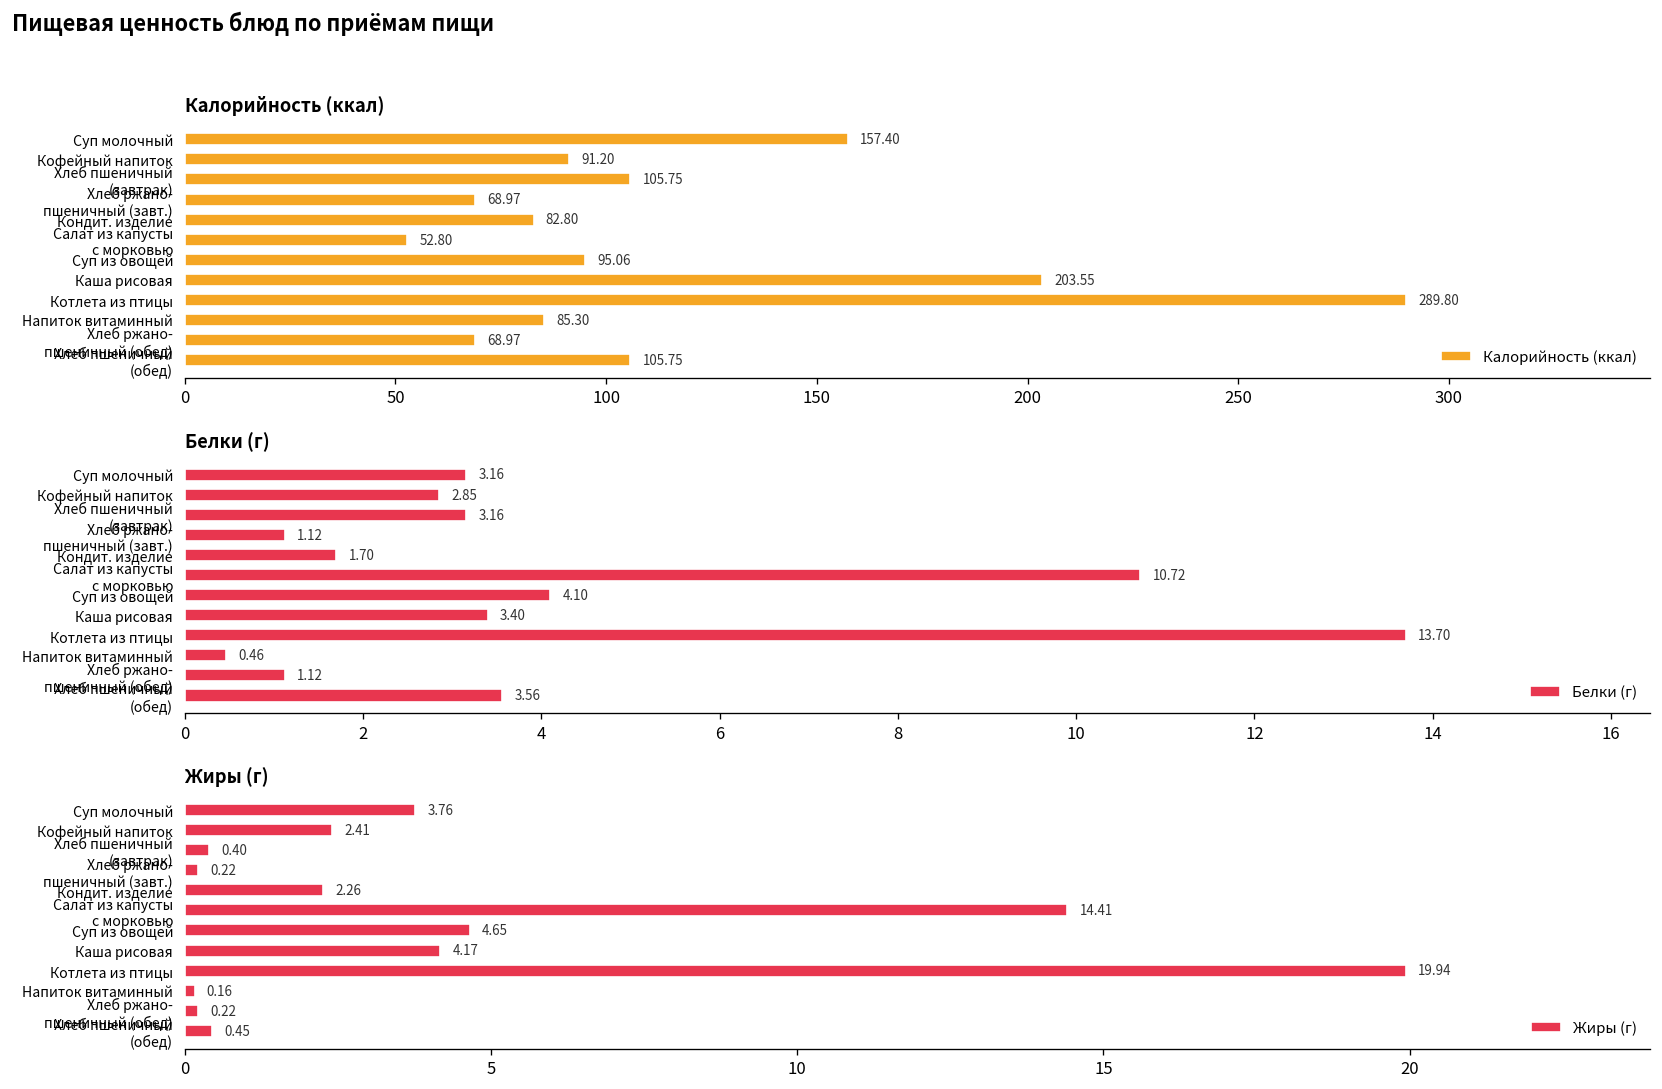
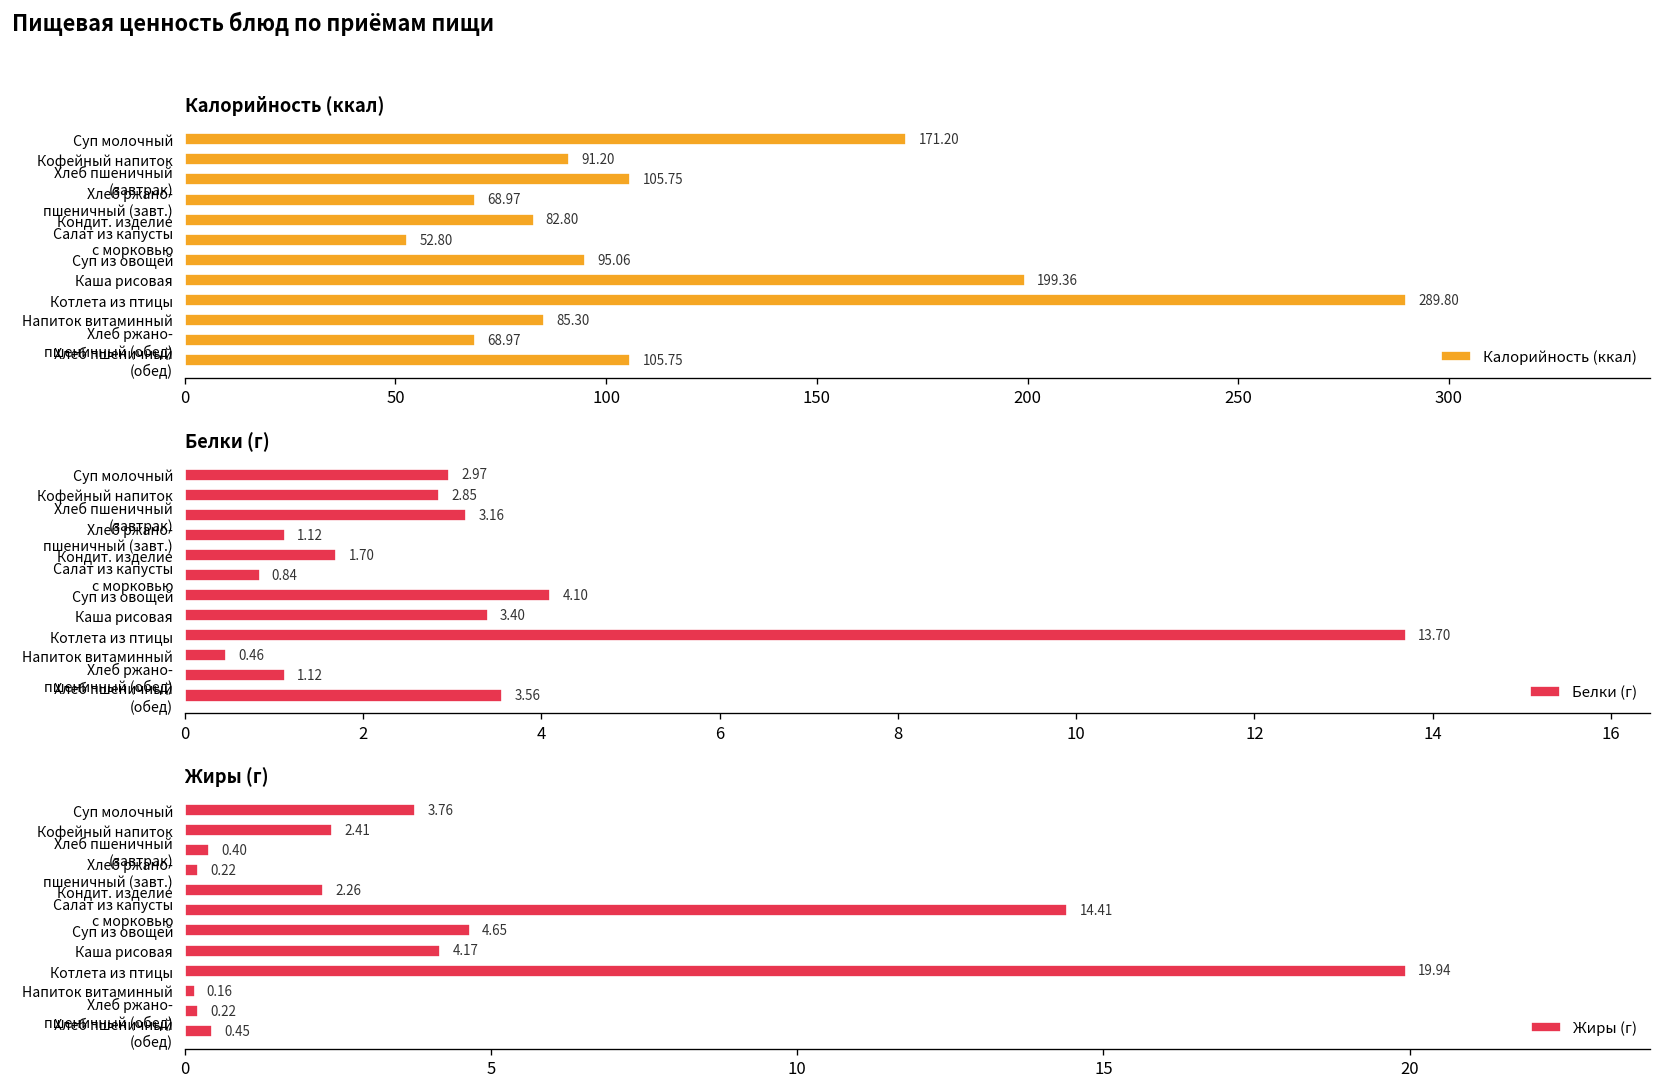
  {
    "Калорийность (ккал)": {
-     "Суп молочный": 157.40,
+     "Суп молочный": 171.20,
      "Салат из капусты с морковью": 52.80,
-     "Каша рисовая": 203.55,
+     "Каша рисовая": 199.36,
      "Котлета из птицы": 289.80
    },
    "Белки (г)": {
-     "Суп молочный": 3.16,
-     "Салат из капусты с морковью": 10.72,
+     "Суп молочный": 2.97,
+     "Салат из капусты с морковью": 0.84,
      "Каша рисовая": 3.40,
      "Котлета из птицы": 13.70
    },
    "Жиры (г)": {
      "Суп молочный": 3.76,
      "Салат из капусты с морковью": 14.41,
      "Каша рисовая": 4.17,
      "Котлета из птицы": 19.94
    }
  }
